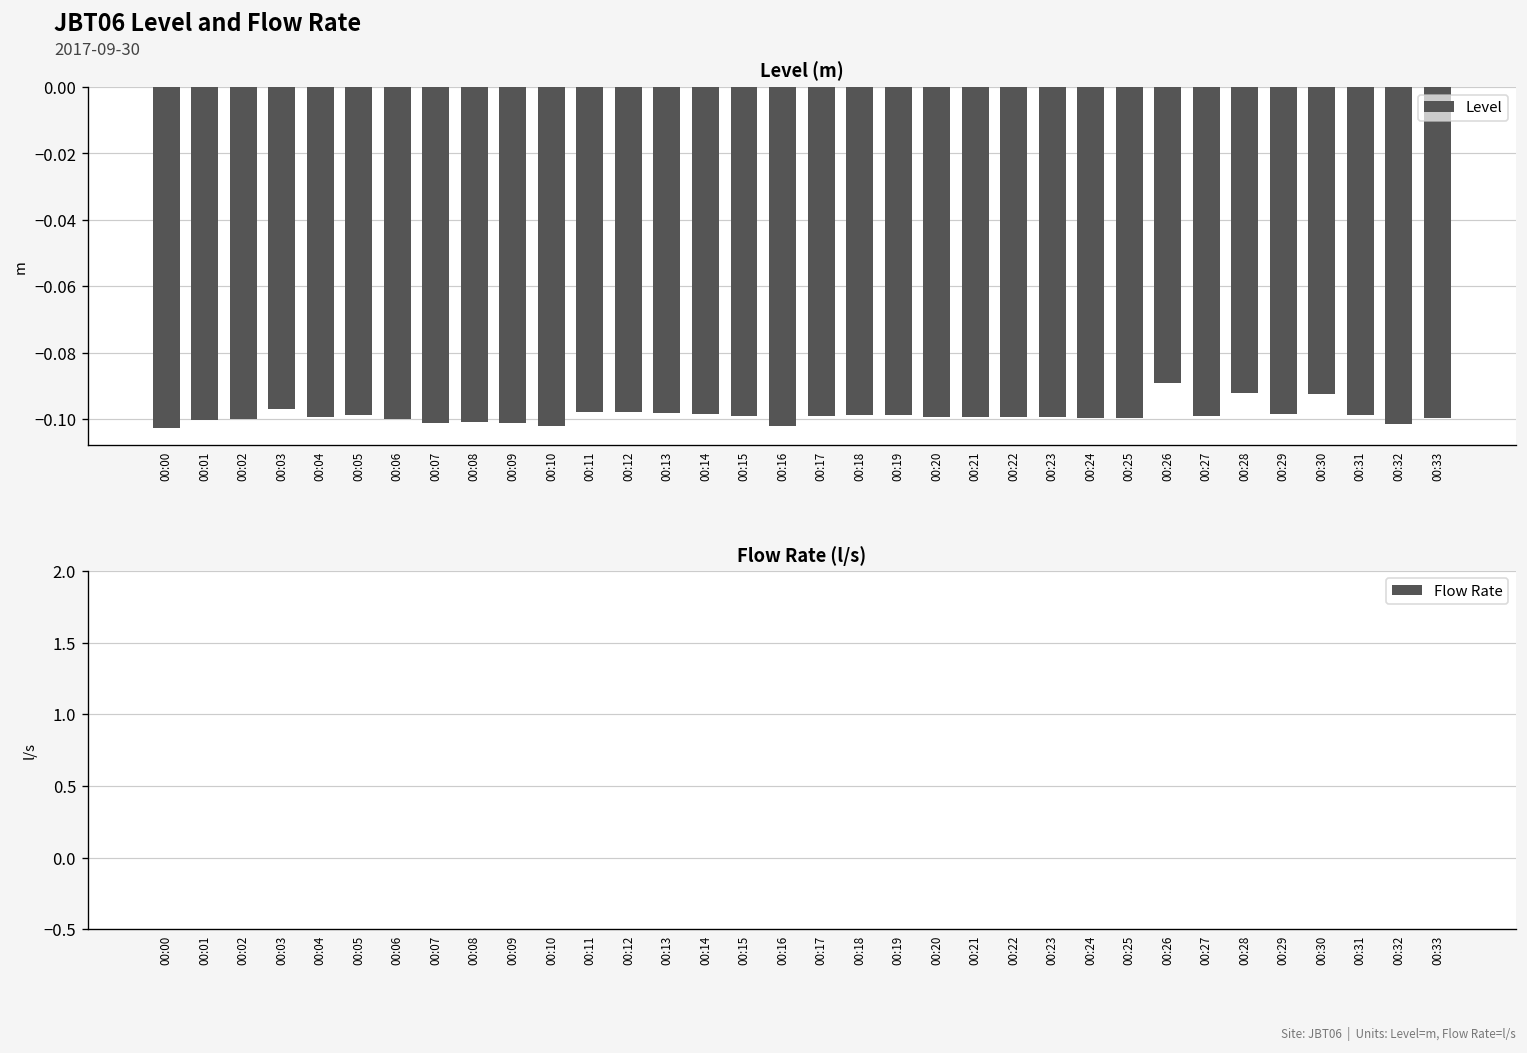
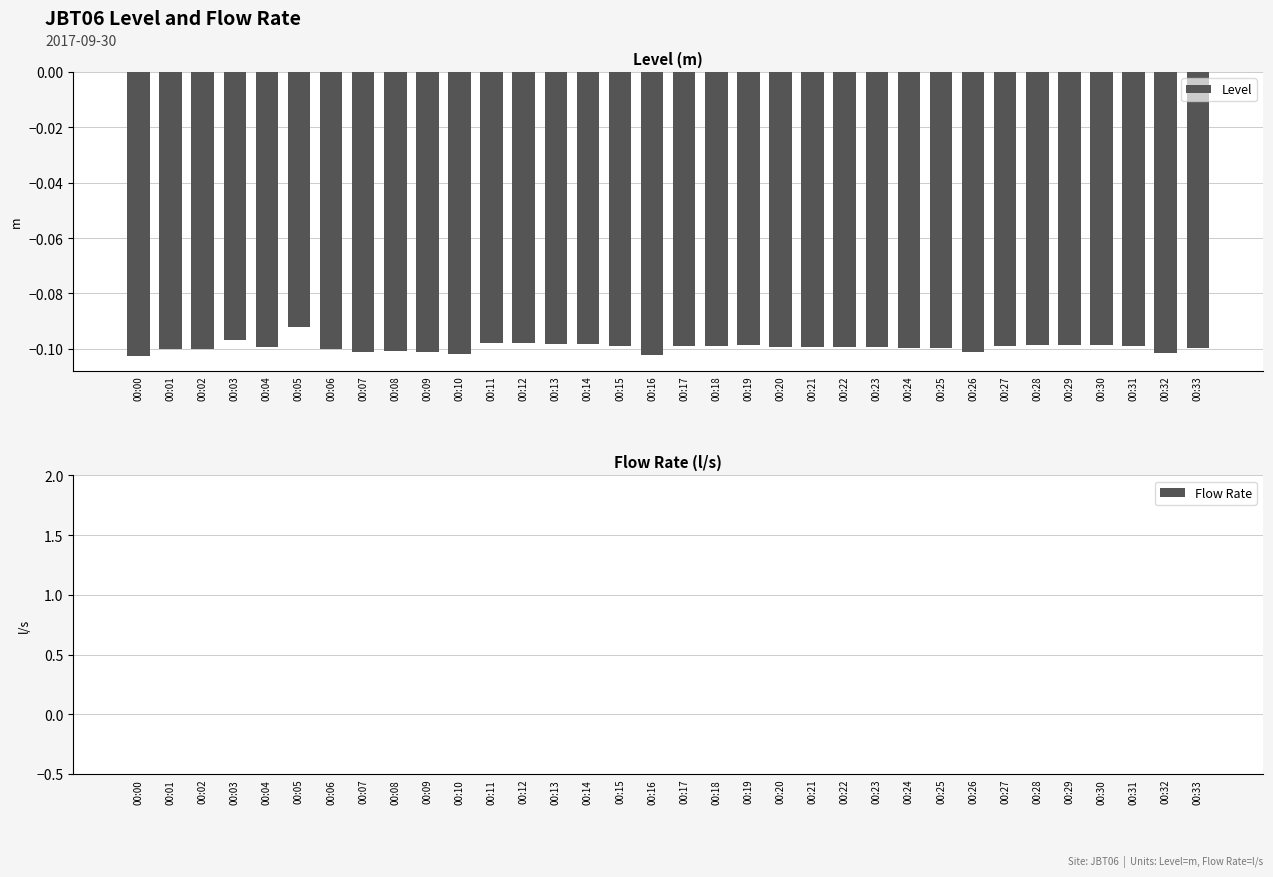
  {
    "Level (m)": {
      "00:00": -0.103,
      "00:01": -0.100,
      "00:02": -0.100,
      "00:03": -0.097,
      "00:04": -0.100,
-     "00:05": -0.099,
+     "00:05": -0.092,
      "00:06": -0.100,
      "00:07": -0.101,
      "00:08": -0.101,
      "00:09": -0.101,
      "00:10": -0.102,
      "00:11": -0.098,
      "00:12": -0.098,
      "00:13": -0.098,
      "00:14": -0.098,
      "00:15": -0.099,
      "00:16": -0.102,
      "00:17": -0.099,
      "00:18": -0.099,
      "00:19": -0.099,
      "00:20": -0.099,
      "00:21": -0.099,
      "00:22": -0.099,
      "00:23": -0.099,
      "00:24": -0.100,
      "00:25": -0.100,
-     "00:26": -0.089,
+     "00:26": -0.101,
      "00:27": -0.099,
-     "00:28": -0.092,
+     "00:28": -0.099,
      "00:29": -0.099,
-     "00:30": -0.093,
+     "00:30": -0.099,
      "00:31": -0.099,
      "00:32": -0.102,
      "00:33": -0.100
    },
    "Flow Rate (l/s)": {
      "00:00": 0.00,
      "00:01": 0.00,
      "00:02": 0.00,
      "00:03": 0.00,
      "00:04": 0.00,
      "00:05": 0.00,
      "00:06": 0.00,
      "00:07": 0.00,
      "00:08": 0.00,
      "00:09": 0.00,
      "00:10": 0.00,
      "00:11": 0.00,
      "00:12": 0.00,
      "00:13": 0.00,
      "00:14": 0.00,
      "00:15": 0.00,
      "00:16": 0.00,
      "00:17": 0.00,
      "00:18": 0.00,
      "00:19": 0.00,
      "00:20": 0.00,
      "00:21": 0.00,
      "00:22": 0.00,
      "00:23": 0.00,
      "00:24": 0.00,
      "00:25": 0.00,
      "00:26": 0.00,
      "00:27": 0.00,
      "00:28": 0.00,
      "00:29": 0.00,
      "00:30": 0.00,
      "00:31": 0.00,
      "00:32": 0.00,
      "00:33": 0.00
    }
  }
